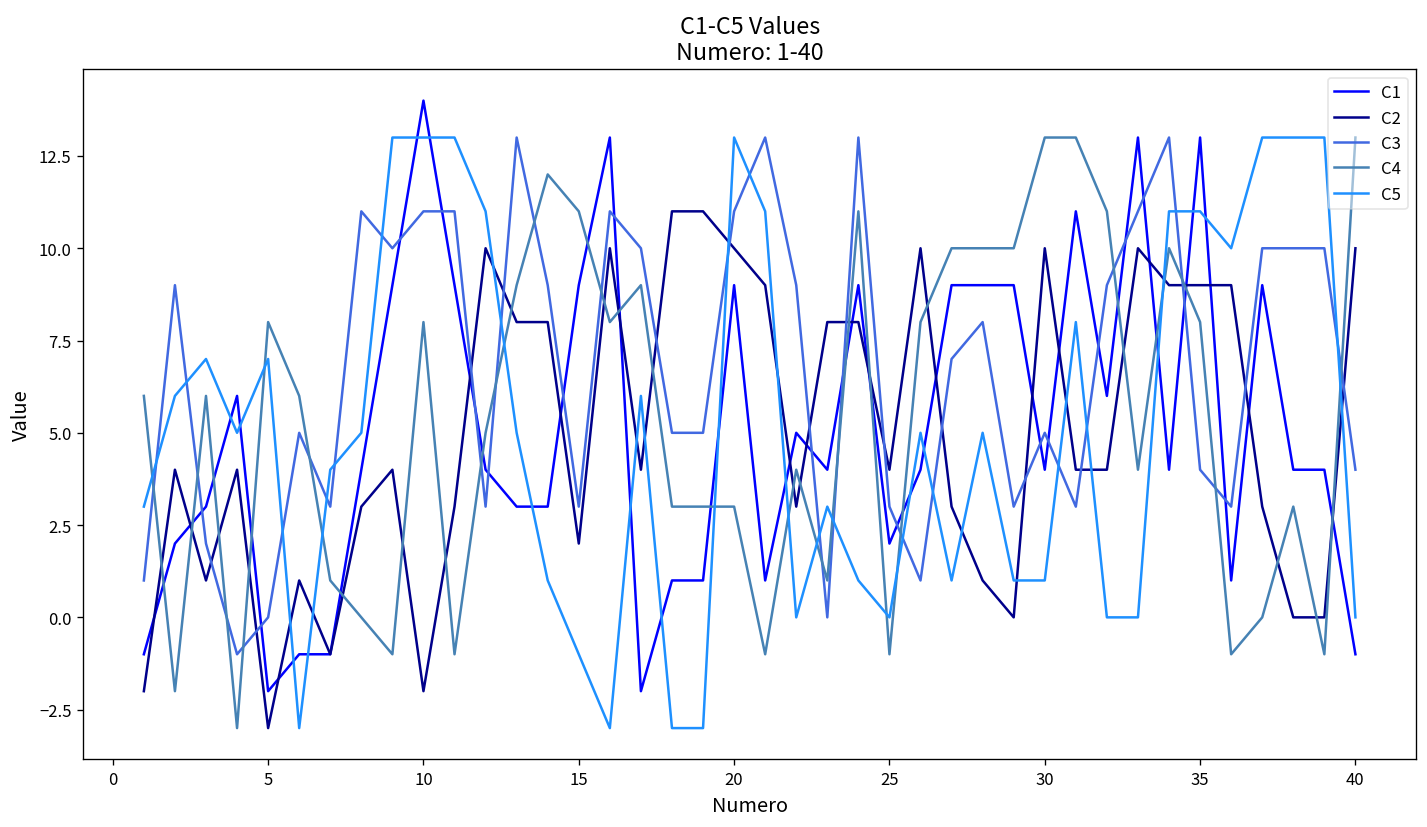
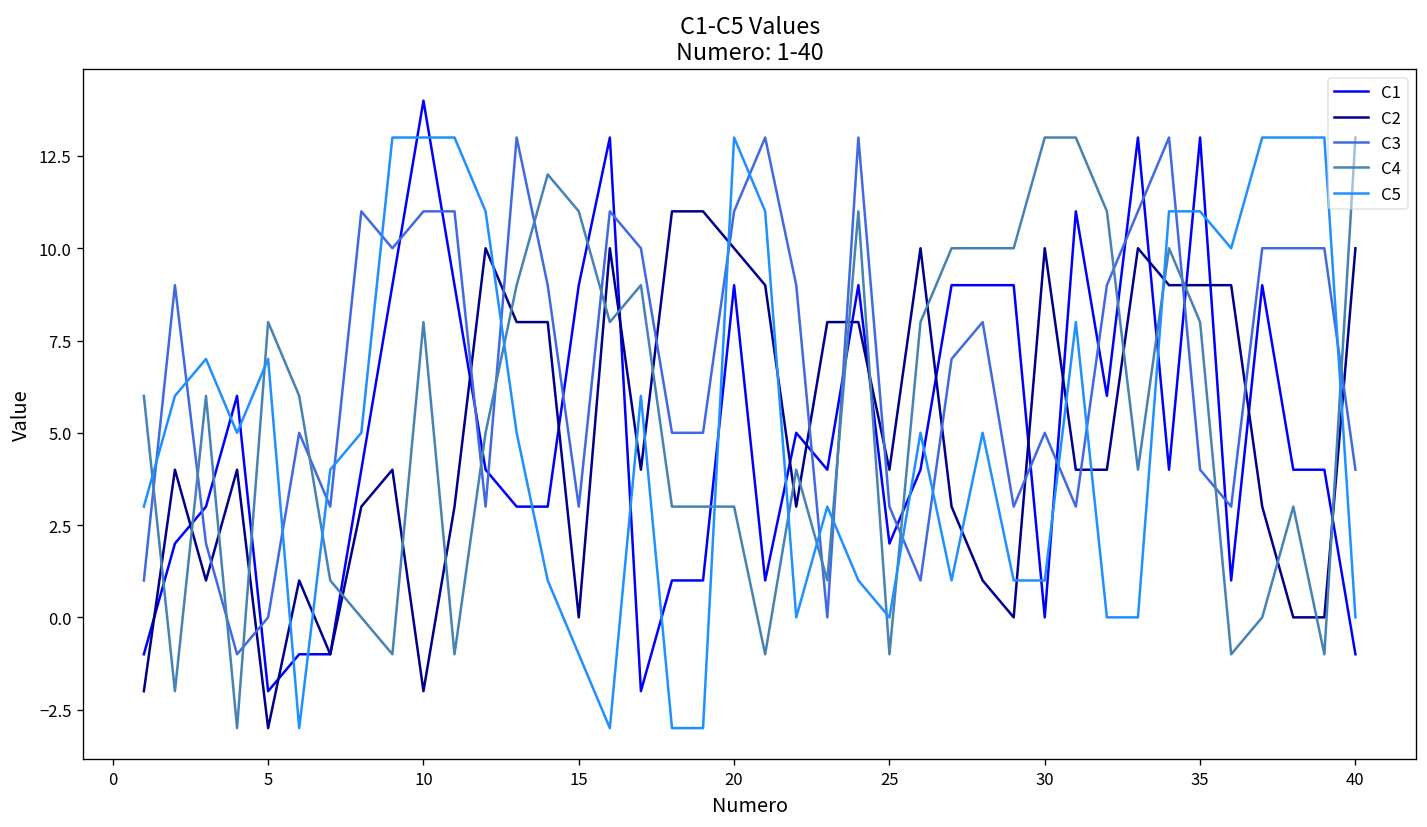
  {
    "C1": {
      "5": -2,
      "10": 14,
      "15": 9,
      "20": 9,
      "25": 2,
-     "30": 4,
+     "30": 0,
      "35": 13,
      "40": -1
    },
    "C2": {
      "5": -3,
      "10": -2,
-     "15": 2,
+     "15": 0,
      "20": 10,
      "25": 4,
      "30": 10,
      "35": 9,
      "40": 10
    },
    "C5": {
      "5": 7,
      "10": 13,
      "15": -1,
      "20": 13,
      "25": 0,
      "30": 1,
      "35": 11,
      "40": 0
    }
  }
